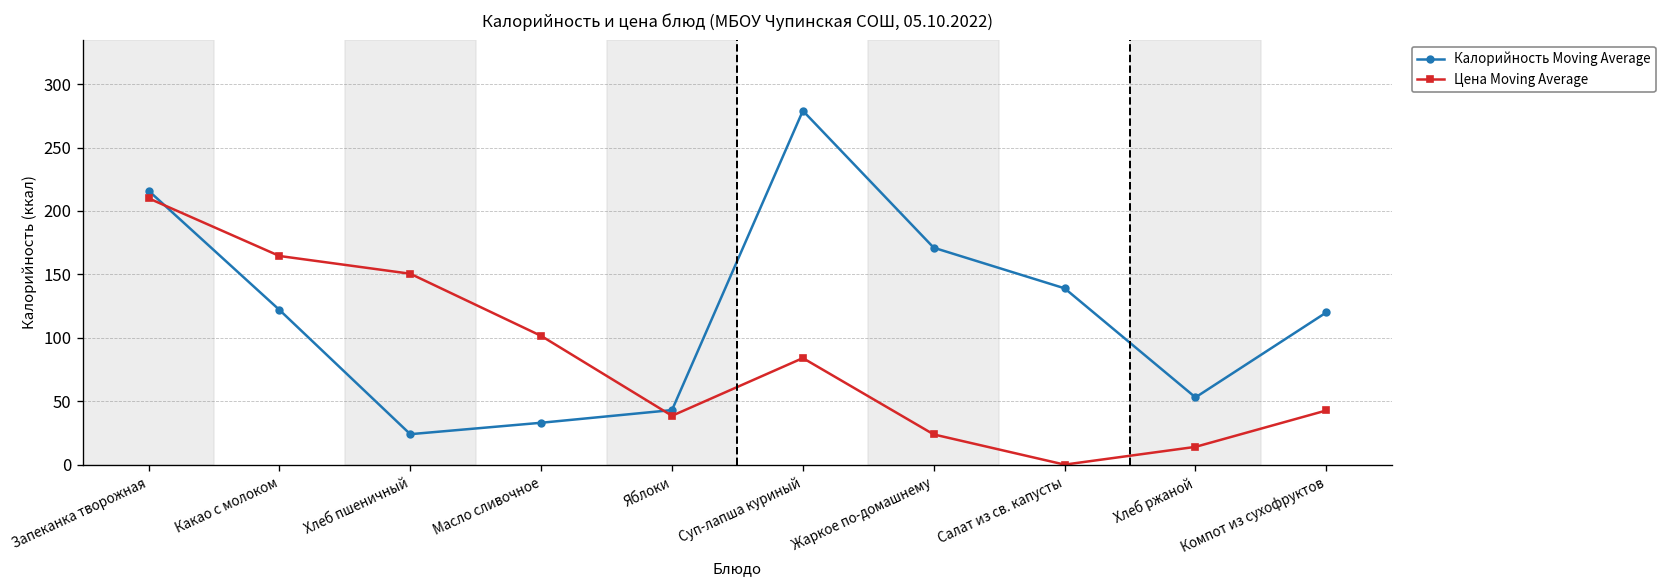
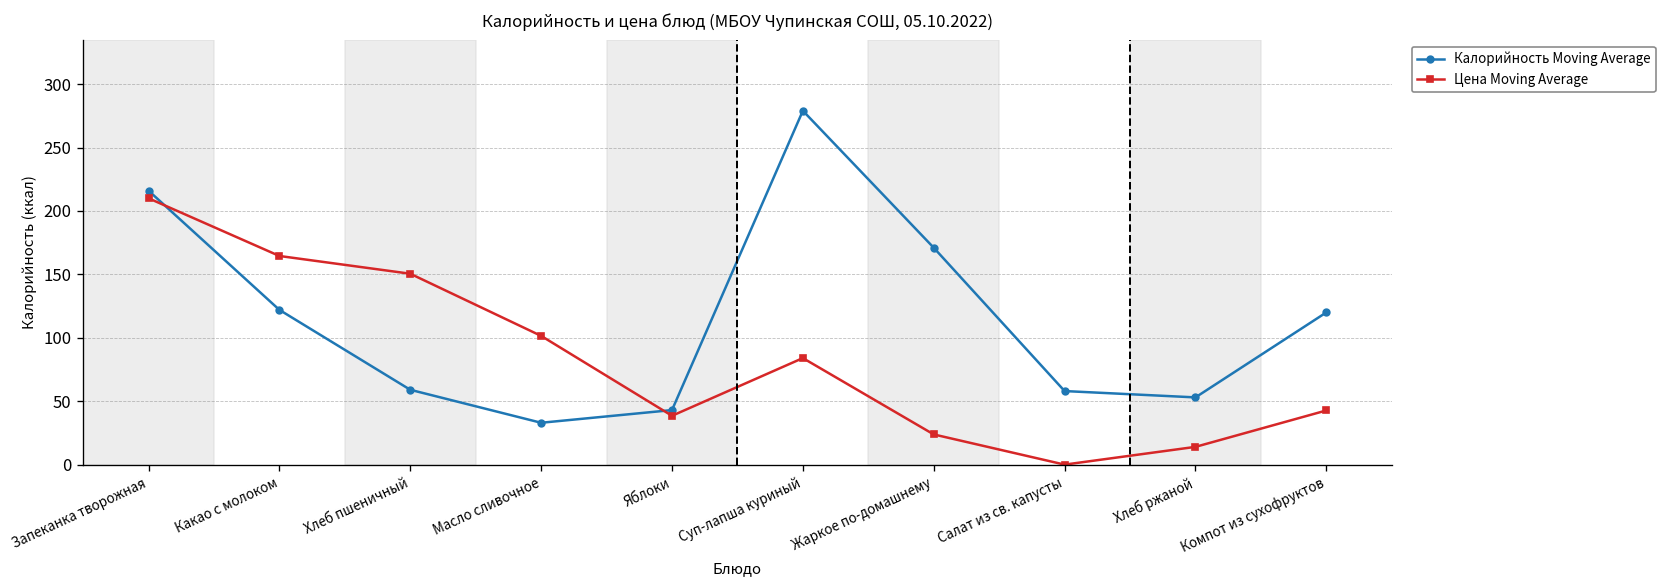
  {
    "Калорийность Moving Average": {
      "Запеканка творожная": 216,
      "Какао с молоком": 122,
-     "Хлеб пшеничный": 24,
+     "Хлеб пшеничный": 59,
      "Масло сливочное": 33,
      "Яблоки": 43,
      "Суп-лапша куриный": 279,
      "Жаркое по-домашнему": 171,
-     "Салат из св. капусты": 139,
+     "Салат из св. капусты": 58,
      "Хлеб ржаной": 53,
      "Компот из сухофруктов": 120
    },
    "Цена Moving Average": {
      "Запеканка творожная": 210,
      "Какао с молоком": 165,
      "Хлеб пшеничный": 151,
      "Масло сливочное": 102,
      "Яблоки": 39,
      "Суп-лапша куриный": 84,
      "Жаркое по-домашнему": 24,
      "Салат из св. капусты": 0,
      "Хлеб ржаной": 14,
      "Компот из сухофруктов": 43
    }
  }
